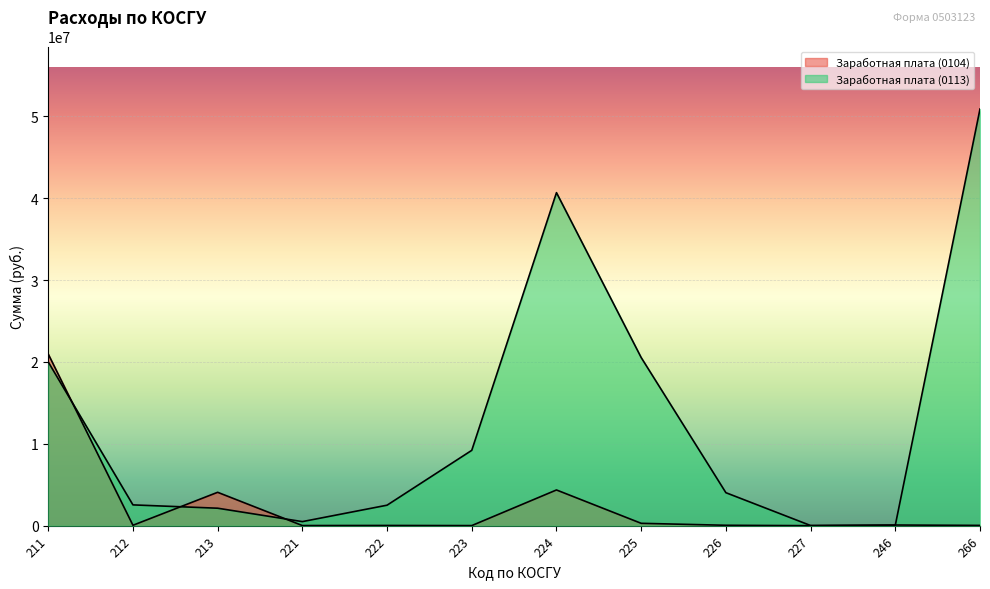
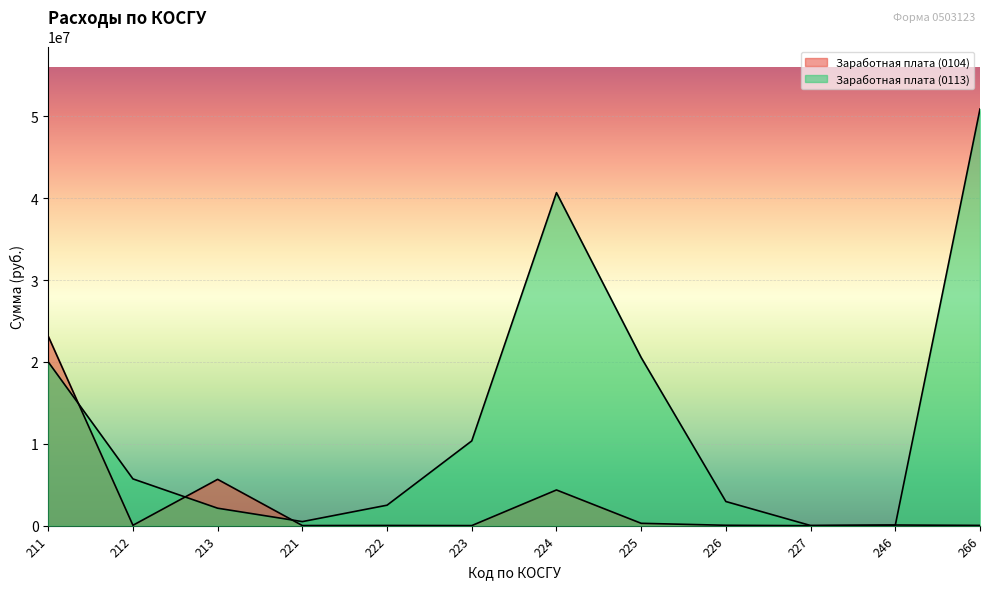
  {
    "Заработная плата (0104)": {
-     "211": 21000000,
+     "211": 23000000,
      "212": 0,
-     "213": 4000000,
+     "213": 6000000,
      "221": 0,
      "222": 0,
      "223": 0,
      "224": 4000000,
      "225": 0,
      "226": 0,
      "266": 0
    },
    "Заработная плата (0113)": {
      "211": 20000000,
-     "212": 3000000,
+     "212": 6000000,
      "213": 2000000,
      "221": 0,
      "222": 3000000,
-     "223": 9000000,
+     "223": 10000000,
      "224": 41000000,
      "225": 21000000,
-     "226": 4000000,
+     "226": 3000000,
      "266": 51000000
    }
  }
